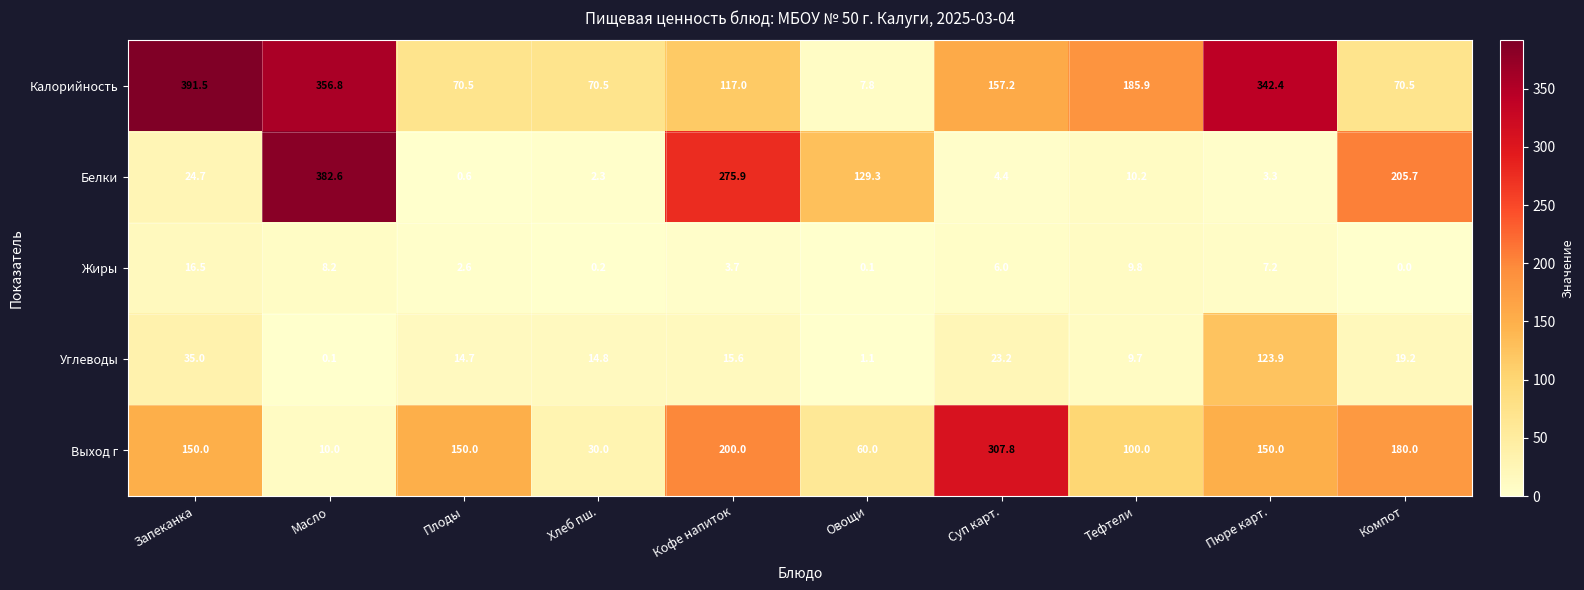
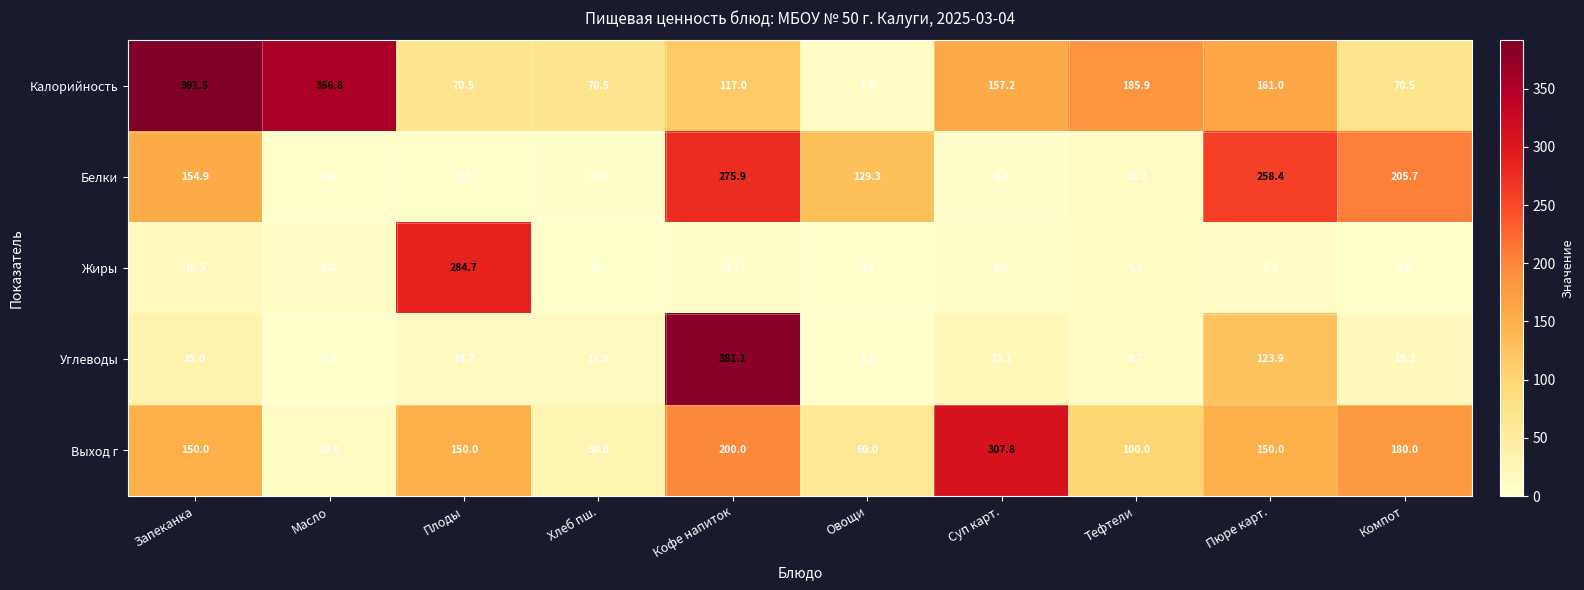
  {
    "Калорийность": {
      "Запеканка": 391.5,
      "Масло": 356.8,
      "Плоды": 70.5,
      "Хлеб пш.": 70.5,
      "Кофе напиток": 117.0,
      "Овощи": 7.8,
      "Суп карт.": 157.2,
      "Тефтели": 185.9,
-     "Пюре карт.": 342.4,
+     "Пюре карт.": 161.0,
      "Компот": 70.5
    },
    "Белки": {
-     "Запеканка": 24.7,
-     "Масло": 382.6,
+     "Запеканка": 154.9,
+     "Масло": 0.5,
      "Плоды": 0.6,
      "Хлеб пш.": 2.3,
      "Кофе напиток": 275.9,
      "Овощи": 129.3,
      "Суп карт.": 4.4,
      "Тефтели": 10.2,
-     "Пюре карт.": 3.3,
+     "Пюре карт.": 258.4,
      "Компот": 205.7
    },
    "Жиры": {
      "Запеканка": 16.5,
      "Масло": 8.2,
-     "Плоды": 2.6,
+     "Плоды": 284.7,
      "Хлеб пш.": 0.2,
      "Кофе напиток": 3.7,
      "Овощи": 0.1,
      "Суп карт.": 6.0,
      "Тефтели": 9.8,
      "Пюре карт.": 7.2,
      "Компот": 0.0
    },
    "Углеводы": {
      "Запеканка": 35.0,
      "Масло": 0.1,
      "Плоды": 14.7,
      "Хлеб пш.": 14.8,
-     "Кофе напиток": 15.6,
+     "Кофе напиток": 381.1,
      "Овощи": 1.1,
      "Суп карт.": 23.2,
      "Тефтели": 9.7,
      "Пюре карт.": 123.9,
      "Компот": 19.2
    },
    "Выход г": {
      "Запеканка": 150.0,
      "Масло": 10.0,
      "Плоды": 150.0,
      "Хлеб пш.": 30.0,
      "Кофе напиток": 200.0,
      "Овощи": 60.0,
      "Суп карт.": 307.8,
      "Тефтели": 100.0,
      "Пюре карт.": 150.0,
      "Компот": 180.0
    }
  }
